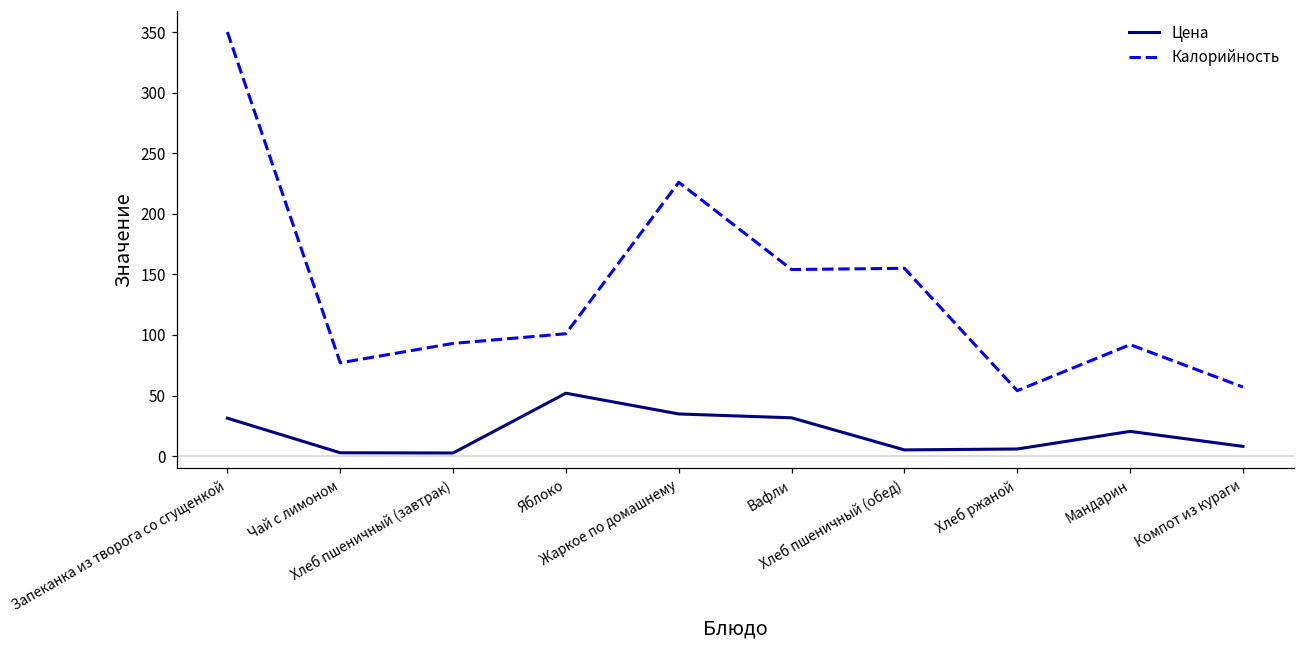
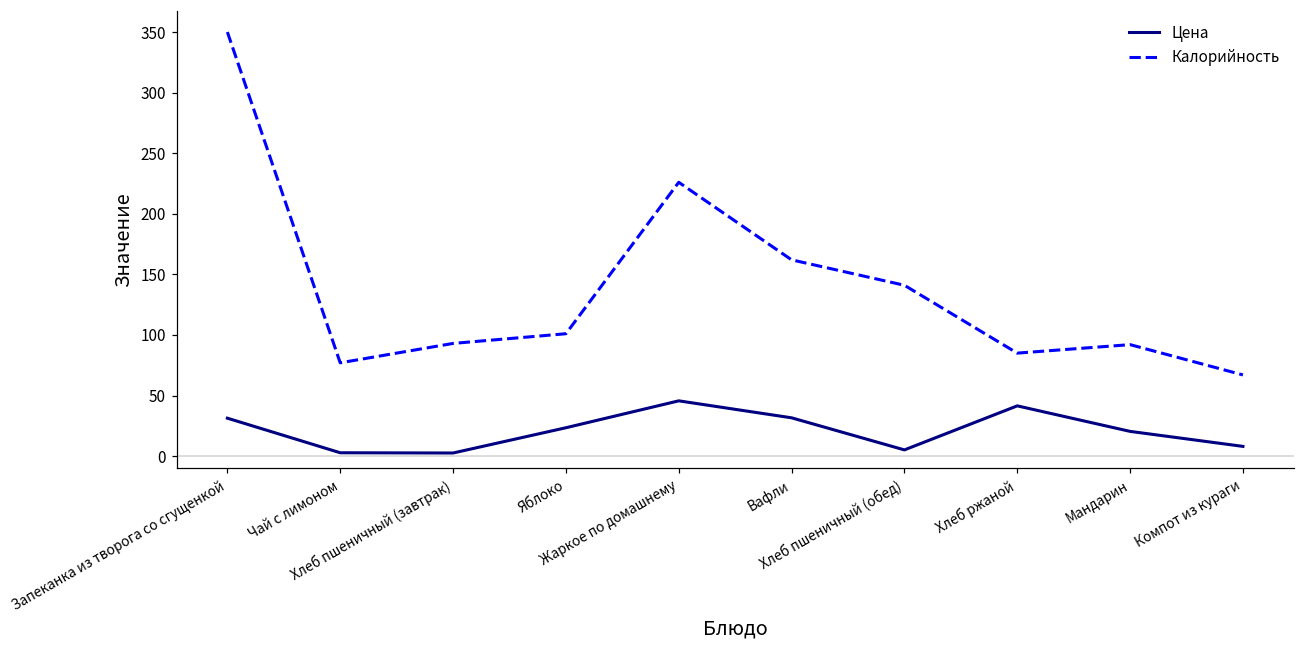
  {
    "Цена": {
      "Запеканка из творога со сгущенкой": 31,
      "Чай с лимоном": 3,
      "Хлеб пшеничный (завтрак)": 3,
-     "Яблоко": 52,
-     "Жаркое по домашнему": 35,
+     "Яблоко": 23,
+     "Жаркое по домашнему": 46,
      "Вафли": 32,
      "Хлеб пшеничный (обед)": 5,
-     "Хлеб ржаной": 6,
+     "Хлеб ржаной": 41,
      "Мандарин": 20,
      "Компот из кураги": 8
    },
    "Калорийность": {
      "Запеканка из творога со сгущенкой": 350,
      "Чай с лимоном": 77,
      "Хлеб пшеничный (завтрак)": 93,
      "Яблоко": 101,
      "Жаркое по домашнему": 226,
-     "Вафли": 154,
-     "Хлеб пшеничный (обед)": 155,
-     "Хлеб ржаной": 54,
+     "Вафли": 162,
+     "Хлеб пшеничный (обед)": 141,
+     "Хлеб ржаной": 85,
      "Мандарин": 92,
-     "Компот из кураги": 57
+     "Компот из кураги": 67
    }
  }
